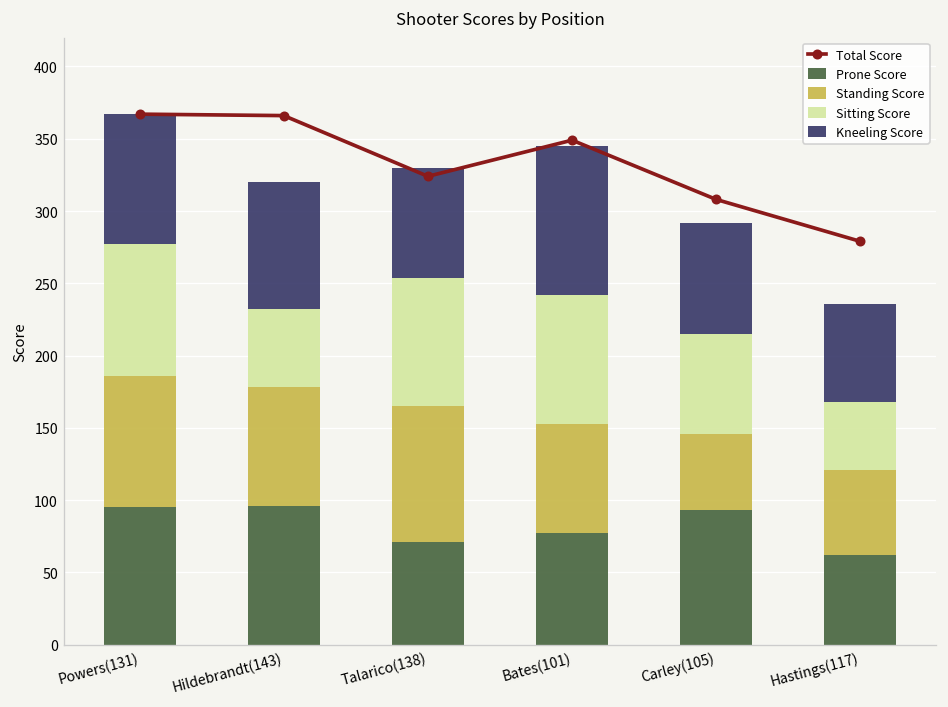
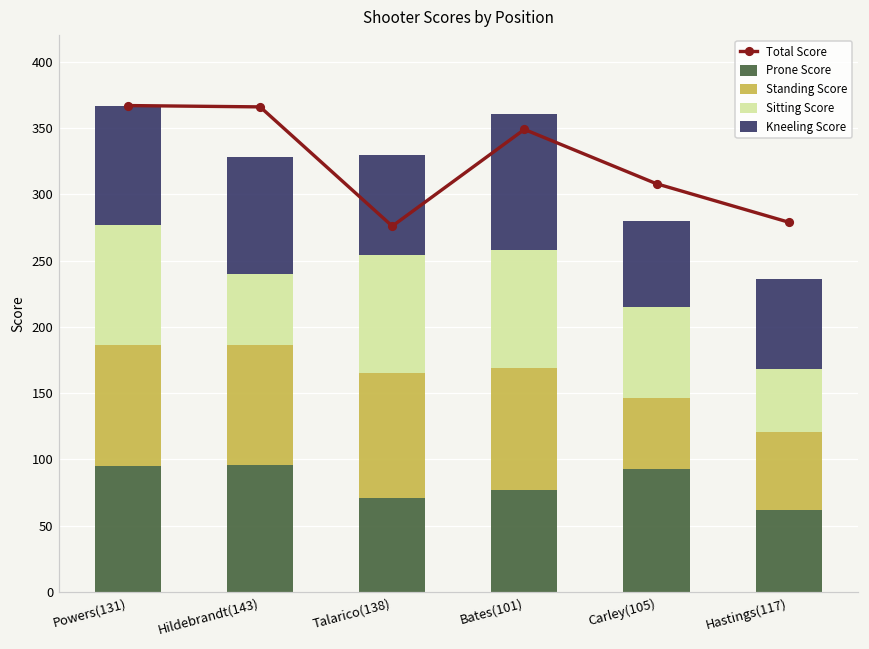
  {
    "Prone Score": {
      "Powers(131)": 95,
      "Hildebrandt(143)": 96,
      "Talarico(138)": 71,
      "Bates(101)": 77,
      "Carley(105)": 93,
      "Hastings(117)": 62
    },
    "Total Score": {
      "Powers(131)": 367,
      "Hildebrandt(143)": 366,
-     "Talarico(138)": 324,
+     "Talarico(138)": 276,
      "Bates(101)": 349,
      "Carley(105)": 308,
      "Hastings(117)": 279
    },
    "Standing Score": {
      "Powers(131)": 91,
-     "Hildebrandt(143)": 82,
+     "Hildebrandt(143)": 90,
      "Talarico(138)": 94,
-     "Bates(101)": 76,
+     "Bates(101)": 92,
      "Carley(105)": 53,
      "Hastings(117)": 59
    },
    "Sitting Score": {
      "Powers(131)": 91,
      "Hildebrandt(143)": 54,
      "Talarico(138)": 89,
      "Bates(101)": 89,
      "Carley(105)": 69,
      "Hastings(117)": 47
    },
    "Kneeling Score": {
      "Powers(131)": 90,
      "Hildebrandt(143)": 88,
      "Talarico(138)": 76,
      "Bates(101)": 103,
-     "Carley(105)": 77,
+     "Carley(105)": 65,
      "Hastings(117)": 68
    }
  }
